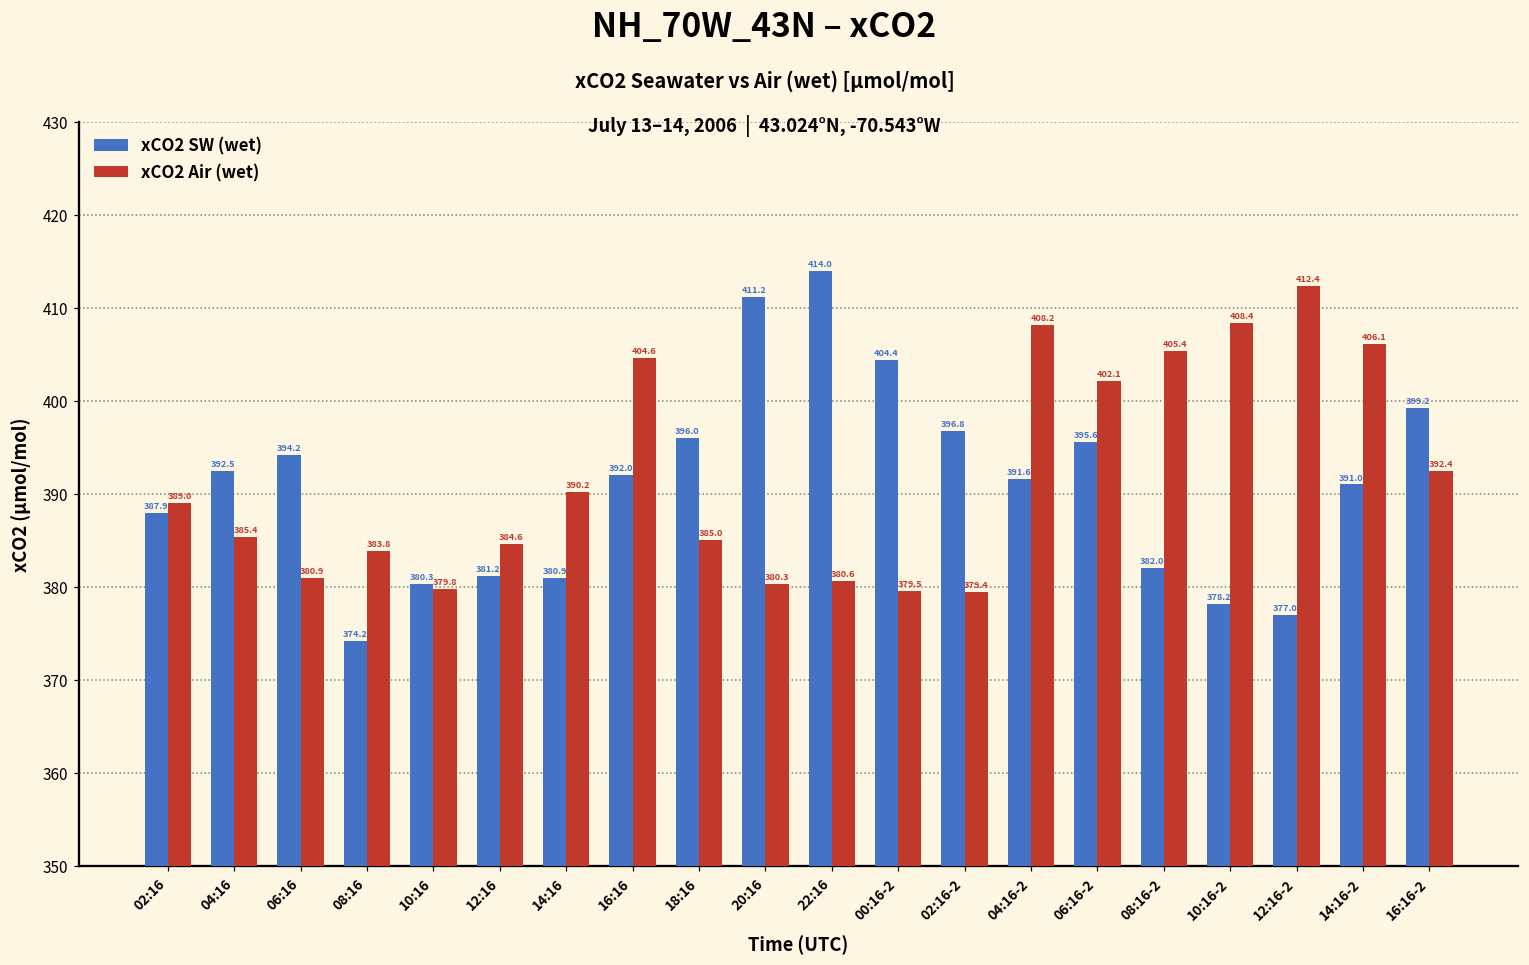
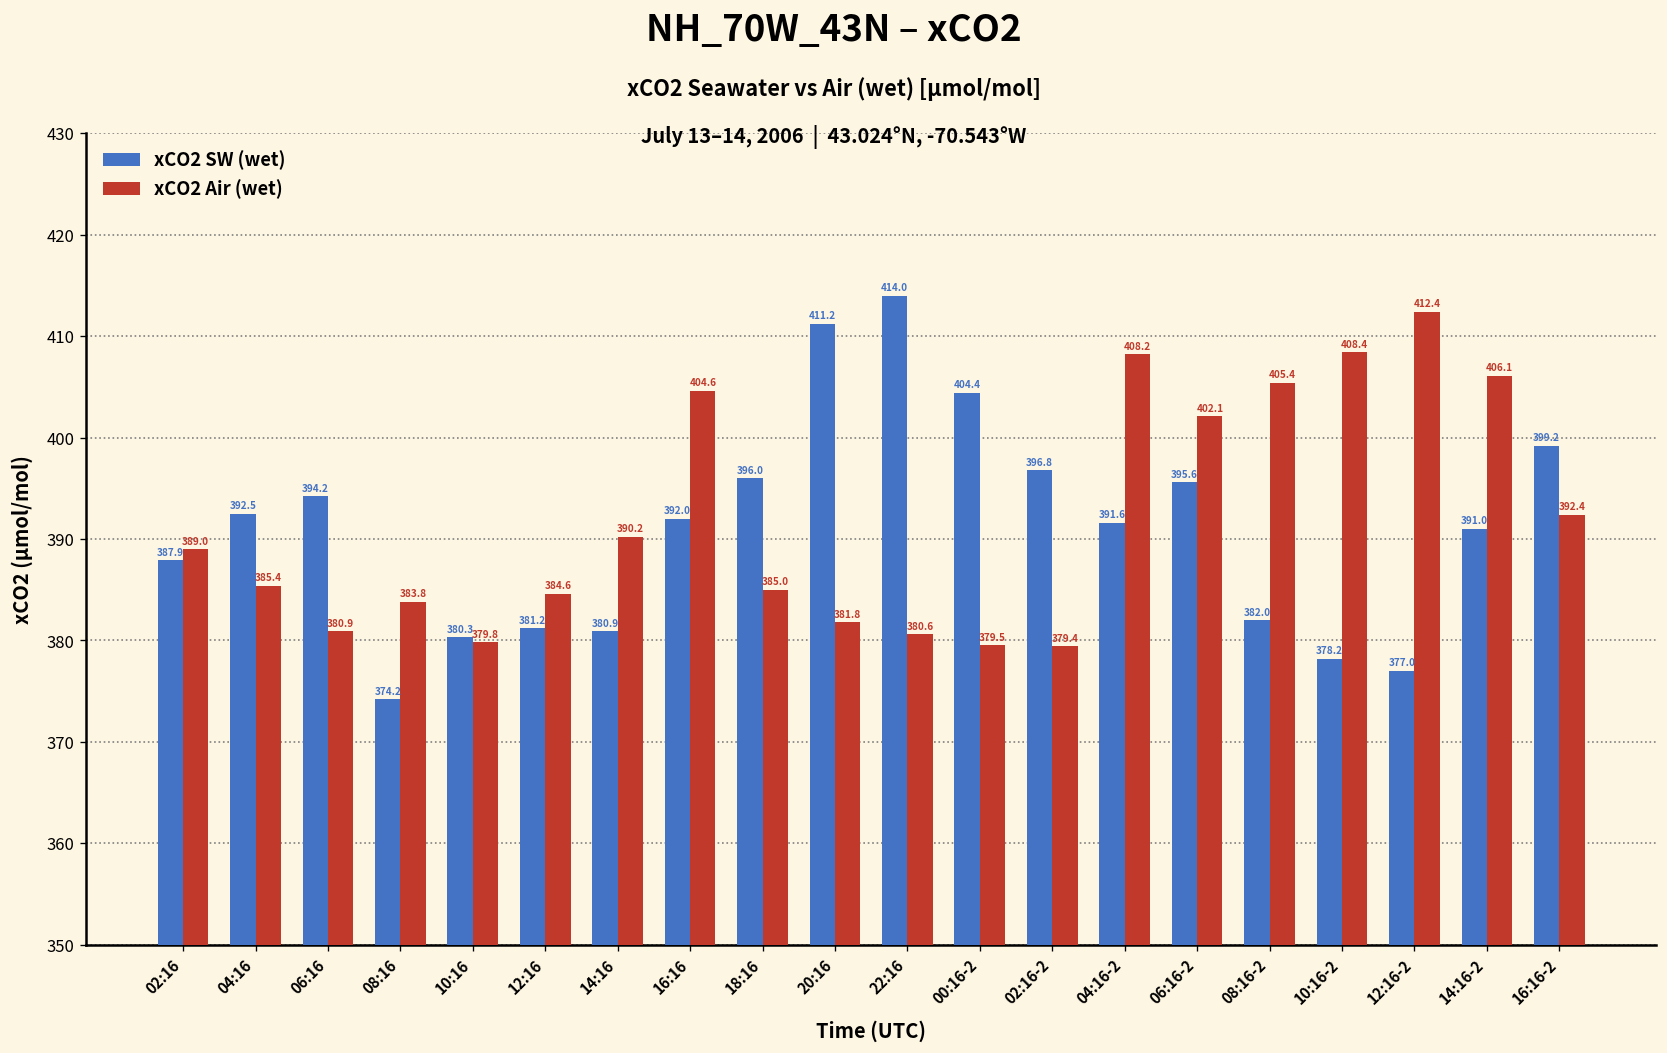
  {
    "xCO2 SW (wet)": {
      "02:16": 387.9,
      "04:16": 392.5,
      "06:16": 394.2,
      "08:16": 374.2,
      "10:16": 380.3,
      "12:16": 381.2,
      "14:16": 380.9,
      "16:16": 392.0,
      "18:16": 396.0,
      "20:16": 411.2,
      "22:16": 414.0,
      "00:16-2": 404.4,
      "02:16-2": 396.8,
      "04:16-2": 391.6,
      "06:16-2": 395.6,
      "08:16-2": 382.0,
      "10:16-2": 378.2,
      "12:16-2": 377.0,
      "14:16-2": 391.0,
      "16:16-2": 399.2
    },
    "xCO2 Air (wet)": {
      "02:16": 389.0,
      "04:16": 385.4,
      "06:16": 380.9,
      "08:16": 383.8,
      "10:16": 379.8,
      "12:16": 384.6,
      "14:16": 390.2,
      "16:16": 404.6,
      "18:16": 385.0,
-     "20:16": 380.3,
+     "20:16": 381.8,
      "22:16": 380.6,
      "00:16-2": 379.5,
      "02:16-2": 379.4,
      "04:16-2": 408.2,
      "06:16-2": 402.1,
      "08:16-2": 405.4,
      "10:16-2": 408.4,
      "12:16-2": 412.4,
      "14:16-2": 406.1,
      "16:16-2": 392.4
    }
  }
